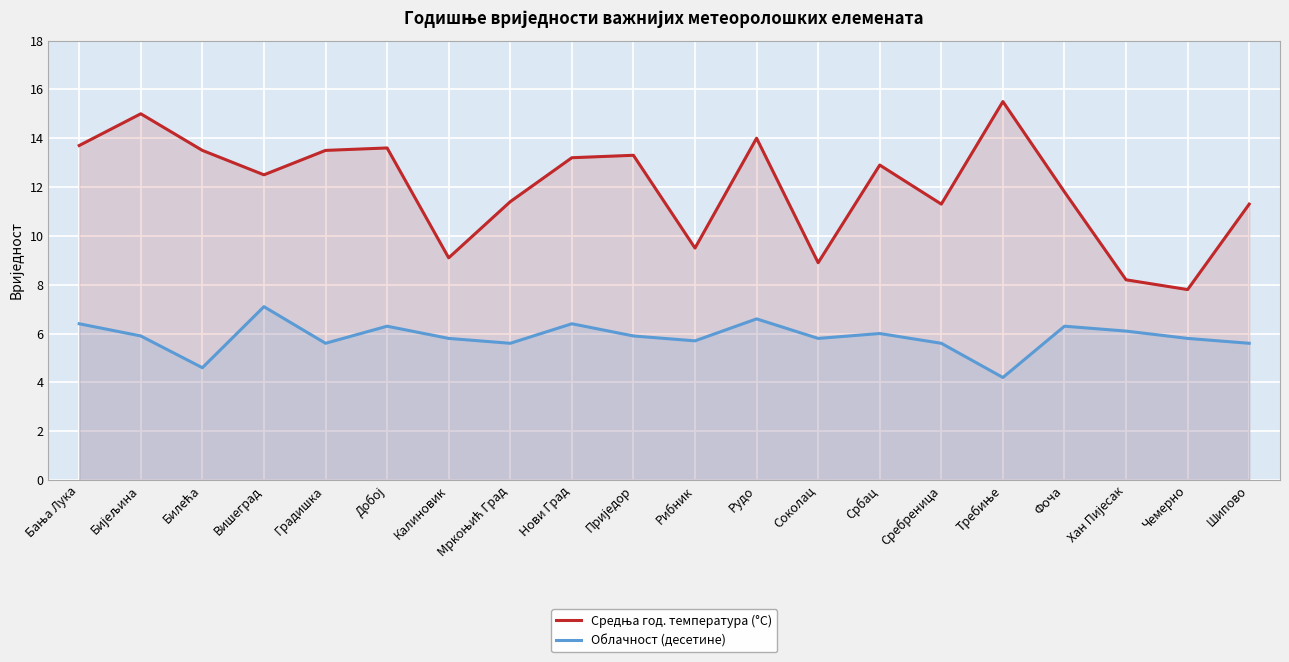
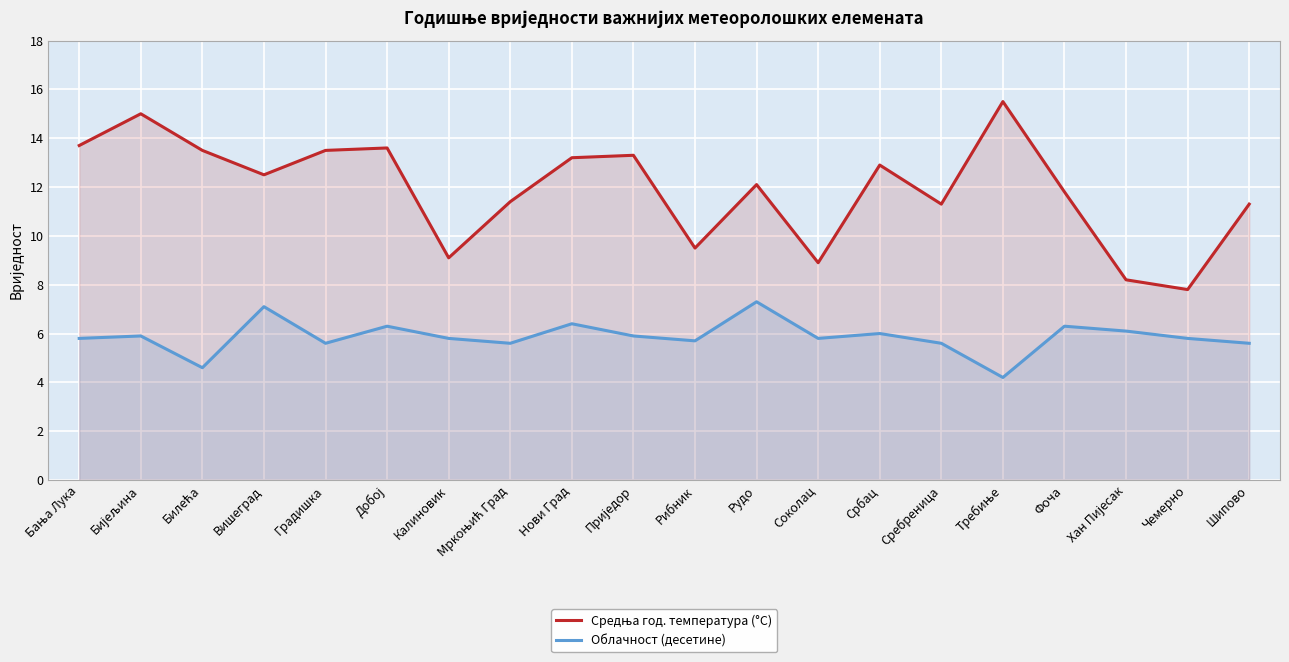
  {
    "Средња год. температура (°C)": {
      "Бања Лука": 13.7,
      "Бијељина": 15.0,
      "Билећа": 13.5,
      "Вишеград": 12.5,
      "Градишка": 13.5,
      "Добој": 13.6,
      "Калиновик": 9.1,
      "Мркоњић Град": 11.4,
      "Нови Град": 13.2,
      "Приједор": 13.3,
      "Рибник": 9.5,
-     "Рудо": 14.0,
+     "Рудо": 12.1,
      "Соколац": 8.9,
      "Србац": 12.9,
      "Сребреница": 11.3,
      "Требиње": 15.5,
      "Фоча": 11.8,
      "Хан Пијесак": 8.2,
      "Чемерно": 7.8,
      "Шипово": 11.3
    },
    "Облачност (десетине)": {
-     "Бања Лука": 6.4,
+     "Бања Лука": 5.8,
      "Бијељина": 5.9,
      "Билећа": 4.6,
      "Вишеград": 7.1,
      "Градишка": 5.6,
      "Добој": 6.3,
      "Калиновик": 5.8,
      "Мркоњић Град": 5.6,
      "Нови Град": 6.4,
      "Приједор": 5.9,
      "Рибник": 5.7,
-     "Рудо": 6.6,
+     "Рудо": 7.3,
      "Соколац": 5.8,
      "Србац": 6.0,
      "Сребреница": 5.6,
      "Требиње": 4.2,
      "Фоча": 6.3,
      "Хан Пијесак": 6.1,
      "Чемерно": 5.8,
      "Шипово": 5.6
    }
  }
